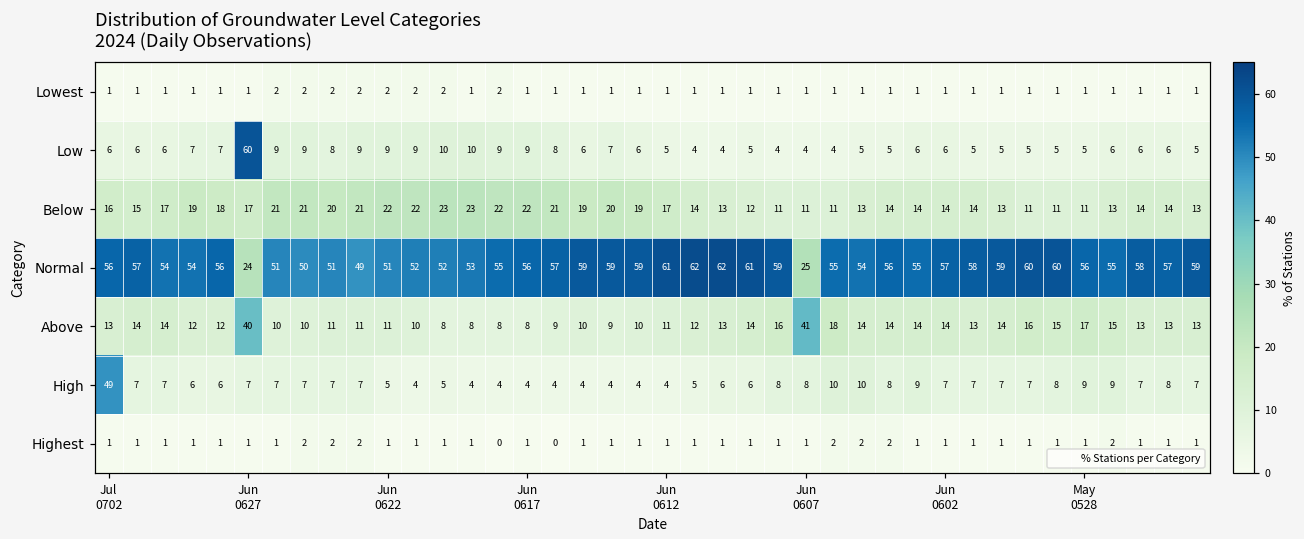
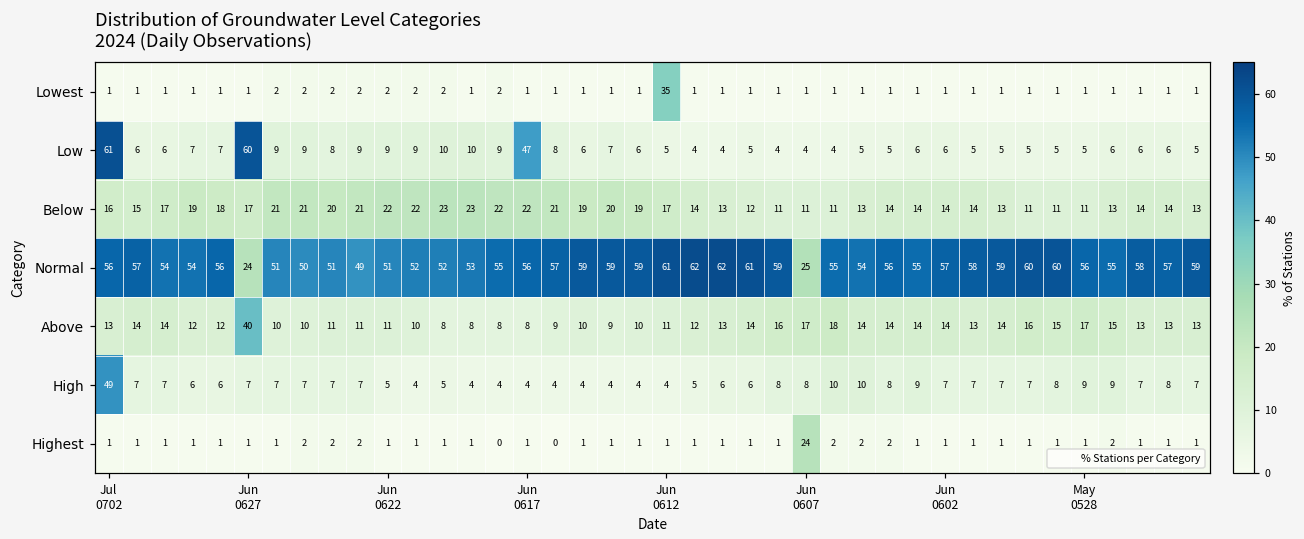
  {
    "Lowest": {
      "Jul 0702": 1,
      "Jun 0627": 1,
      "Jun 0622": 2,
      "Jun 0617": 1,
-     "Jun 0612": 1,
+     "Jun 0612": 35,
      "Jun 0607": 1,
      "Jun 0602": 1,
      "May 0528": 1
    },
    "Low": {
-     "Jul 0702": 6,
+     "Jul 0702": 61,
      "Jun 0627": 60,
      "Jun 0622": 9,
-     "Jun 0617": 9,
+     "Jun 0617": 47,
      "Jun 0612": 5,
      "Jun 0607": 4,
      "Jun 0602": 6,
      "May 0528": 5
    },
    "Below": {
      "Jul 0702": 16,
      "Jun 0627": 17,
      "Jun 0622": 22,
      "Jun 0617": 22,
      "Jun 0612": 17,
      "Jun 0607": 11,
      "Jun 0602": 14,
      "May 0528": 11
    },
    "Normal": {
      "Jul 0702": 56,
      "Jun 0627": 24,
      "Jun 0622": 51,
      "Jun 0617": 56,
      "Jun 0612": 61,
      "Jun 0607": 25,
      "Jun 0602": 57,
      "May 0528": 56
    },
    "Above": {
      "Jul 0702": 13,
      "Jun 0627": 40,
      "Jun 0622": 11,
      "Jun 0617": 8,
      "Jun 0612": 11,
-     "Jun 0607": 41,
+     "Jun 0607": 17,
      "Jun 0602": 14,
      "May 0528": 17
    },
    "High": {
      "Jul 0702": 49,
      "Jun 0627": 7,
      "Jun 0622": 5,
      "Jun 0617": 4,
      "Jun 0612": 4,
      "Jun 0607": 8,
      "Jun 0602": 7,
      "May 0528": 9
    },
    "Highest": {
      "Jul 0702": 1,
      "Jun 0627": 1,
      "Jun 0622": 1,
      "Jun 0617": 1,
      "Jun 0612": 1,
-     "Jun 0607": 1,
+     "Jun 0607": 24,
      "Jun 0602": 1
    }
  }
